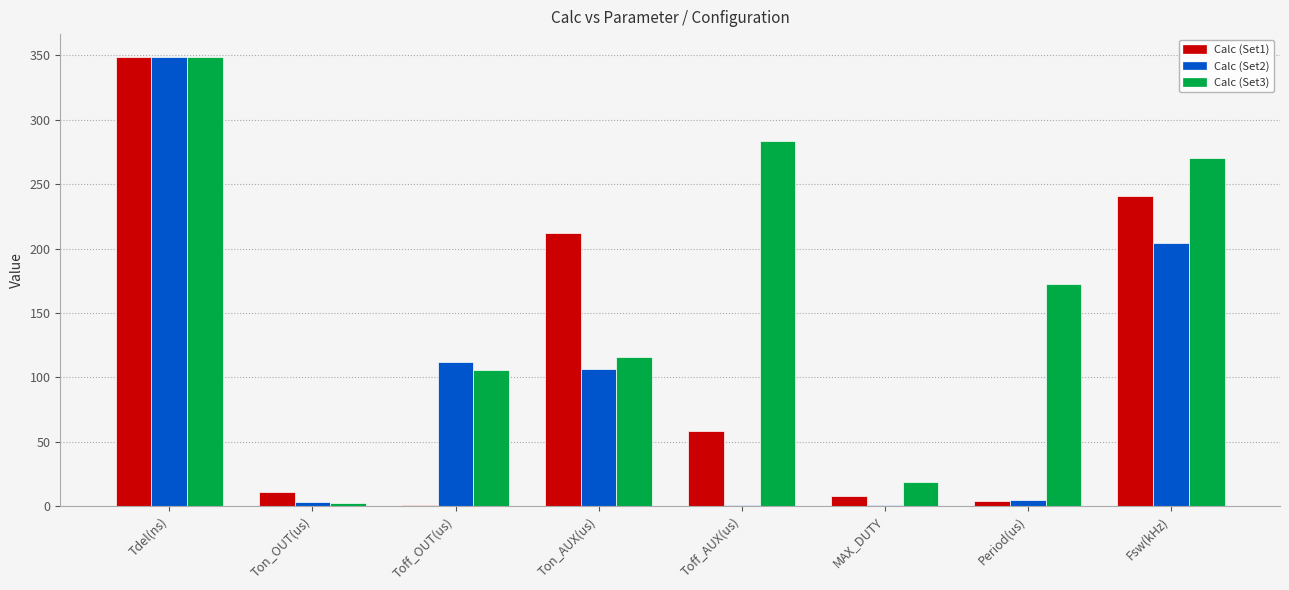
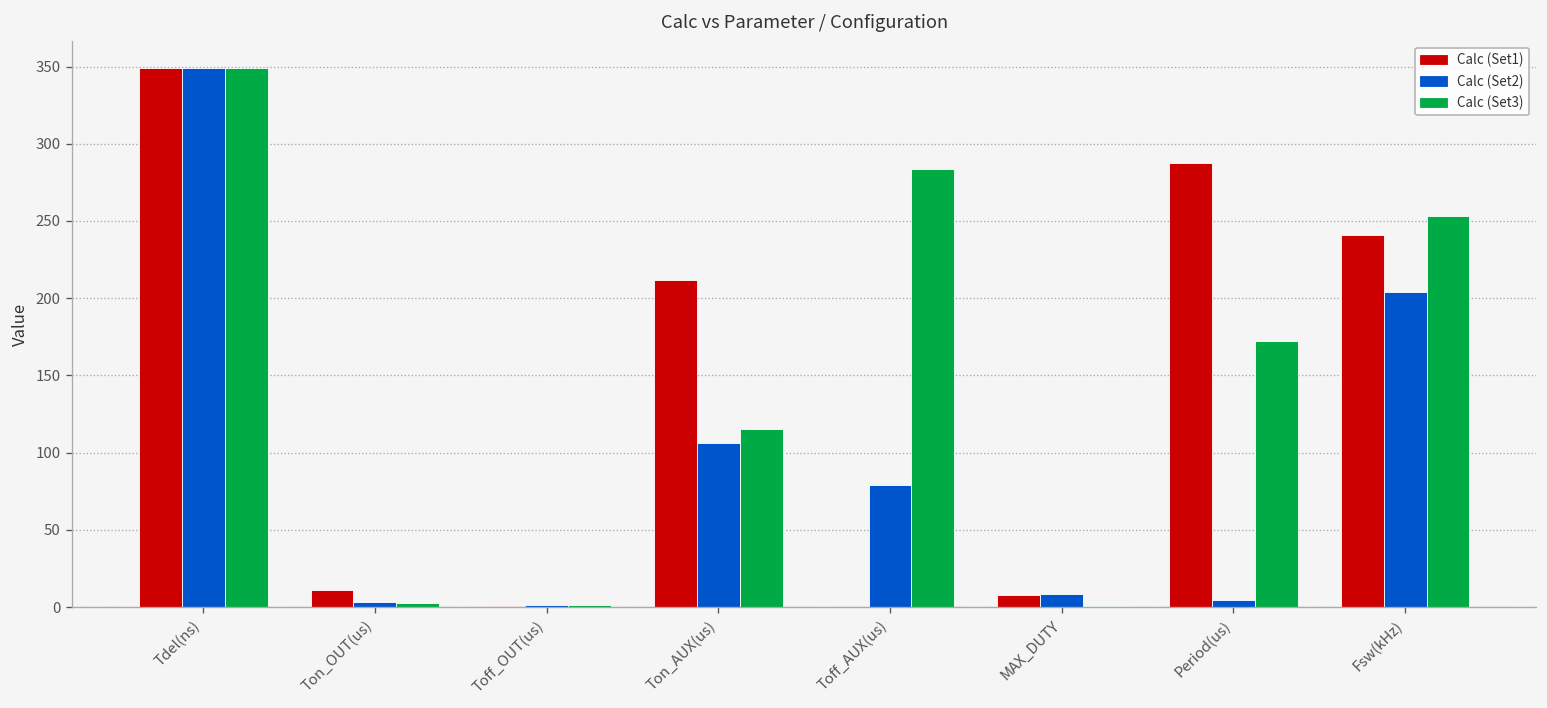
  {
    "Calc (Set1)": {
      "Tdel(ns)": 349,
      "Ton_OUT(us)": 11,
      "Ton_AUX(us)": 212,
-     "Toff_AUX(us)": 58,
+     "Toff_AUX(us)": 0,
      "MAX_DUTY": 8,
-     "Period(us)": 4,
+     "Period(us)": 287,
      "Fsw(kHz)": 241
    },
    "Calc (Set2)": {
      "Tdel(ns)": 349,
      "Ton_OUT(us)": 3,
-     "Toff_OUT(us)": 112,
+     "Toff_OUT(us)": 1,
      "Ton_AUX(us)": 106,
-     "Toff_AUX(us)": 1,
-     "MAX_DUTY": 1,
+     "Toff_AUX(us)": 79,
+     "MAX_DUTY": 9,
      "Period(us)": 5,
      "Fsw(kHz)": 204
    },
    "Calc (Set3)": {
      "Tdel(ns)": 349,
      "Ton_OUT(us)": 2,
-     "Toff_OUT(us)": 105,
+     "Toff_OUT(us)": 1,
      "Ton_AUX(us)": 115,
      "Toff_AUX(us)": 284,
-     "MAX_DUTY": 19,
+     "MAX_DUTY": 1,
      "Period(us)": 172,
-     "Fsw(kHz)": 270
+     "Fsw(kHz)": 253
    }
  }
